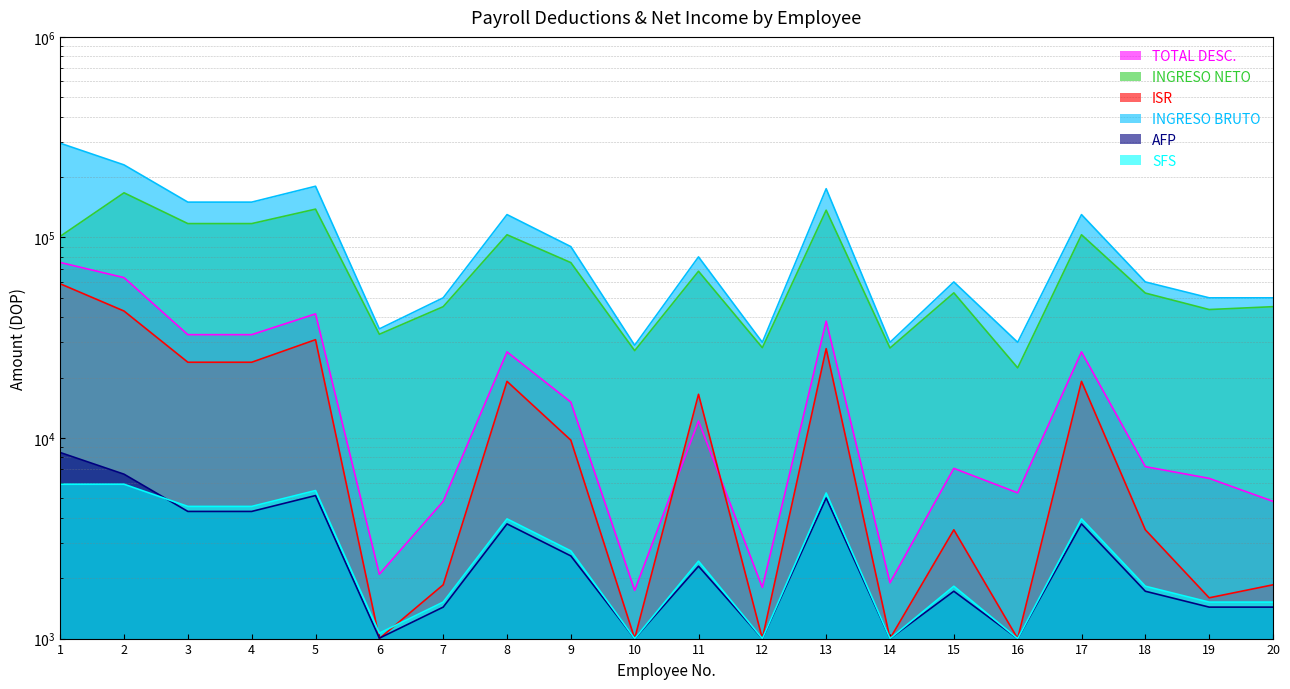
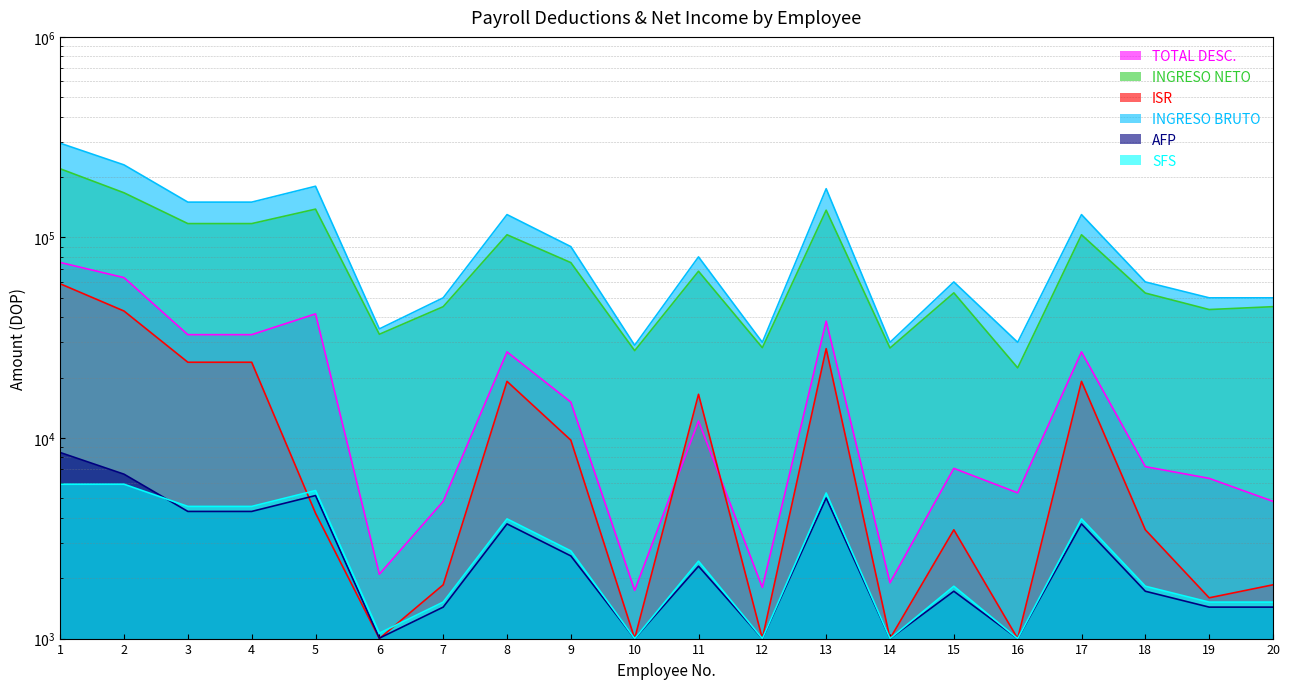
  {
    "TOTAL DESC.": {
      "1": 75000,
      "2": 63000,
      "3": 33000,
      "4": 33000,
      "5": 42000,
      "6": 2100,
      "7": 4800,
      "8": 27000,
      "9": 15000,
      "10": 1700,
      "11": 12000,
      "12": 1800,
      "13": 38000,
      "14": 1900,
      "15": 7100,
      "16": 5300,
      "17": 27000,
      "18": 7200,
      "19": 6300,
      "20": 4800
    },
    "INGRESO NETO": {
-     "1": 100000,
+     "1": 220000,
      "2": 170000,
      "3": 120000,
      "4": 120000,
      "5": 140000,
      "6": 33000,
      "7": 45000,
      "8": 100000,
      "9": 75000,
      "10": 27000,
      "11": 68000,
      "12": 28000,
      "13": 140000,
      "14": 28000,
      "15": 53000,
      "16": 22000,
      "17": 100000,
      "18": 53000,
      "19": 44000,
      "20": 45000
    },
    "ISR": {
      "1": 59000,
      "2": 43000,
      "3": 24000,
      "4": 24000,
-     "5": 31000,
+     "5": 4200,
      "7": 1900,
      "8": 19000,
      "9": 10000,
      "11": 17000,
      "13": 28000,
      "15": 3500,
      "17": 19000,
      "18": 3500,
      "19": 1600,
      "20": 1900
    },
    "AFP": {
      "1": 8500,
      "2": 6600,
      "3": 4300,
      "4": 4300,
      "5": 5200,
      "7": 1400,
      "8": 3700,
      "9": 2600,
      "11": 2300,
      "13": 5000,
      "15": 1700,
      "17": 3700,
      "18": 1700,
      "19": 1400,
      "20": 1400
    }
  }
